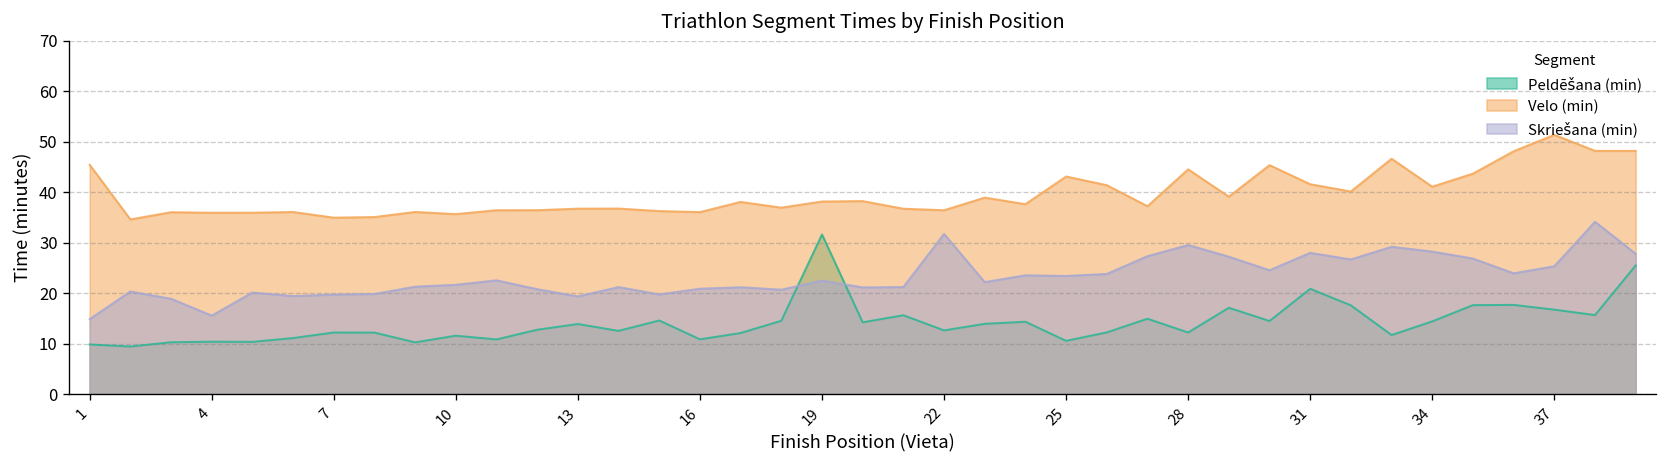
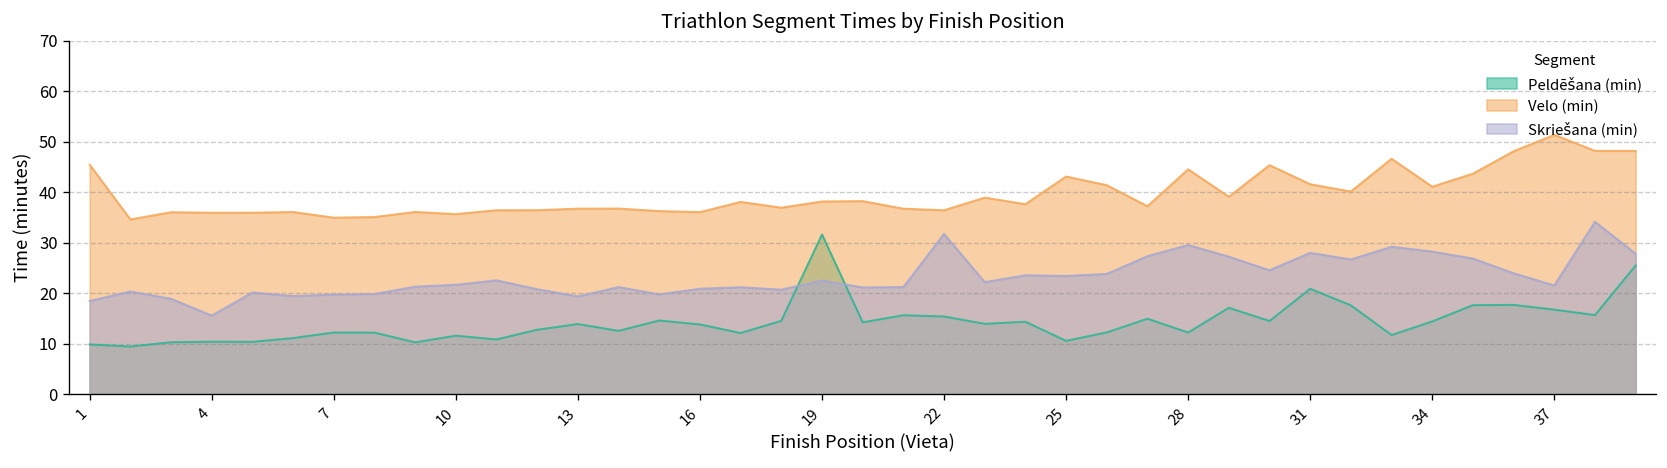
  {
    "Peldēšana (min)": {
      "1": 10,
      "4": 10,
      "7": 12,
      "10": 12,
      "13": 14,
-     "16": 11,
+     "16": 14,
      "19": 32,
-     "22": 13,
+     "22": 15,
      "25": 11,
      "28": 12,
      "31": 21,
      "34": 14,
      "37": 17
    },
    "Velo (min)": {
      "1": 45,
      "4": 36,
      "7": 35,
      "10": 36,
      "13": 37,
      "16": 36,
      "19": 38,
      "22": 36,
      "25": 43,
      "28": 45,
      "31": 42,
      "34": 41,
      "37": 51
    },
    "Skriešana (min)": {
-     "1": 15,
+     "1": 19,
      "4": 16,
      "7": 20,
      "10": 22,
      "13": 19,
      "16": 21,
      "19": 23,
      "22": 32,
      "25": 23,
      "28": 30,
      "31": 28,
      "34": 28,
-     "37": 25
+     "37": 22
    }
  }
